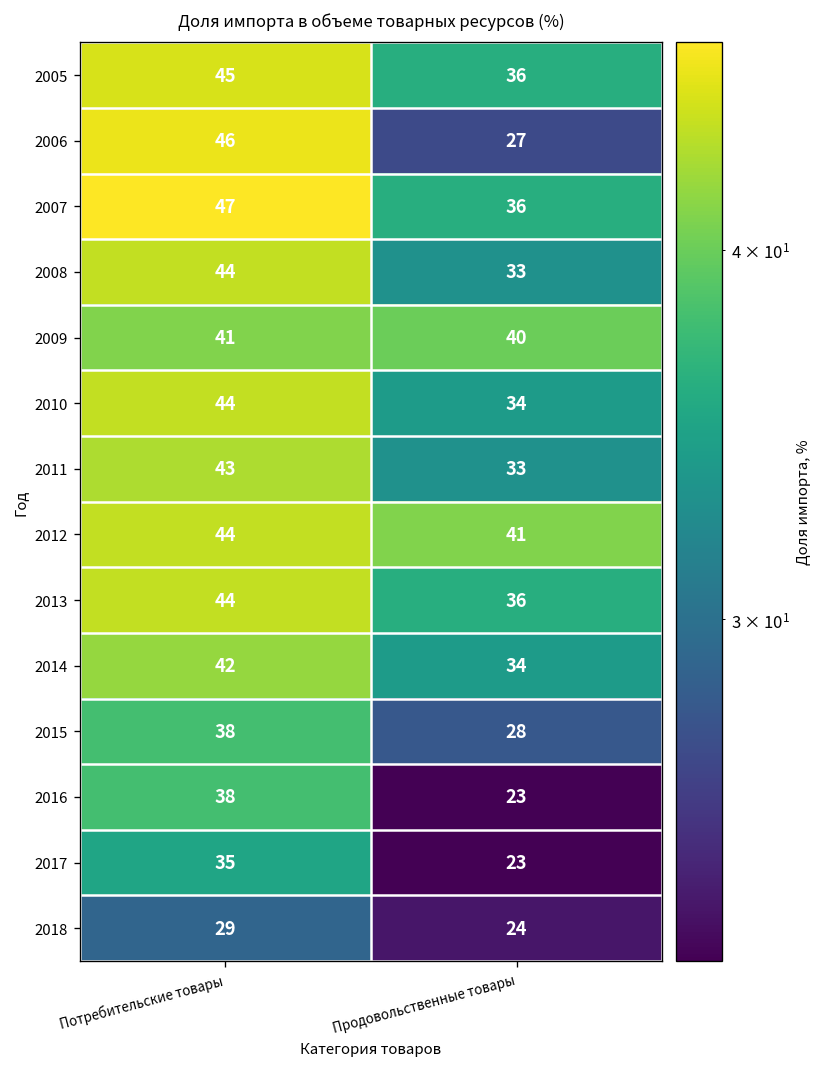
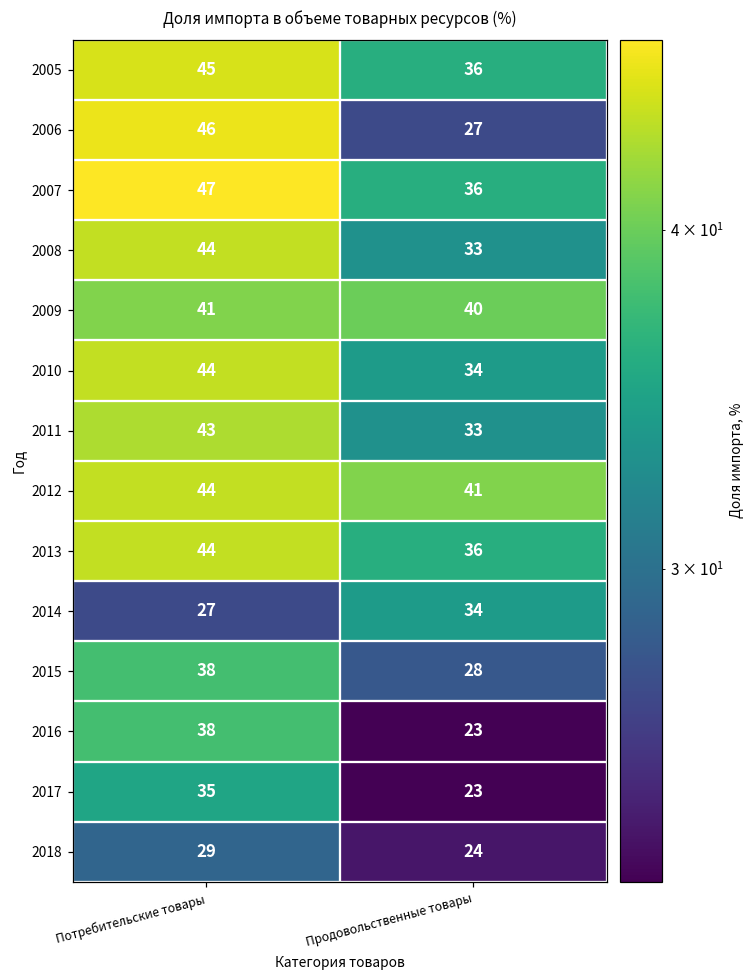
  {
    "2005": {
      "Потребительские товары": 45,
      "Продовольственные товары": 36
    },
    "2006": {
      "Потребительские товары": 46,
      "Продовольственные товары": 27
    },
    "2007": {
      "Потребительские товары": 47,
      "Продовольственные товары": 36
    },
    "2008": {
      "Потребительские товары": 44,
      "Продовольственные товары": 33
    },
    "2009": {
      "Потребительские товары": 41,
      "Продовольственные товары": 40
    },
    "2010": {
      "Потребительские товары": 44,
      "Продовольственные товары": 34
    },
    "2011": {
      "Потребительские товары": 43,
      "Продовольственные товары": 33
    },
    "2012": {
      "Потребительские товары": 44,
      "Продовольственные товары": 41
    },
    "2013": {
      "Потребительские товары": 44,
      "Продовольственные товары": 36
    },
    "2014": {
-     "Потребительские товары": 42,
+     "Потребительские товары": 27,
      "Продовольственные товары": 34
    },
    "2015": {
      "Потребительские товары": 38,
      "Продовольственные товары": 28
    },
    "2016": {
      "Потребительские товары": 38,
      "Продовольственные товары": 23
    },
    "2017": {
      "Потребительские товары": 35,
      "Продовольственные товары": 23
    },
    "2018": {
      "Потребительские товары": 29,
      "Продовольственные товары": 24
    }
  }
